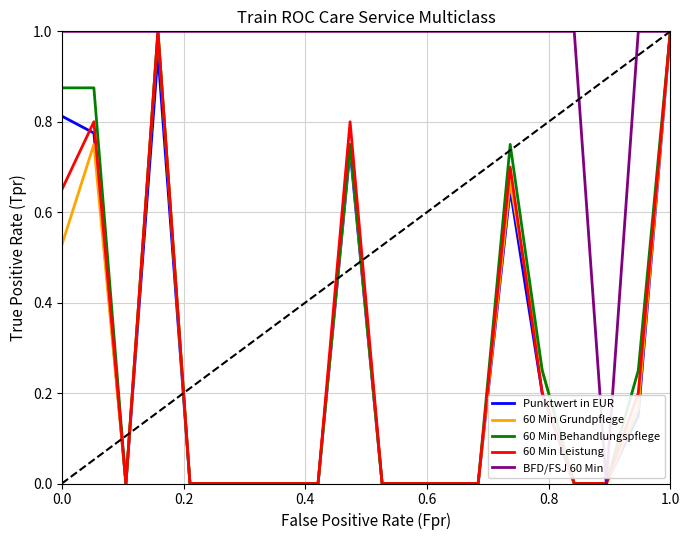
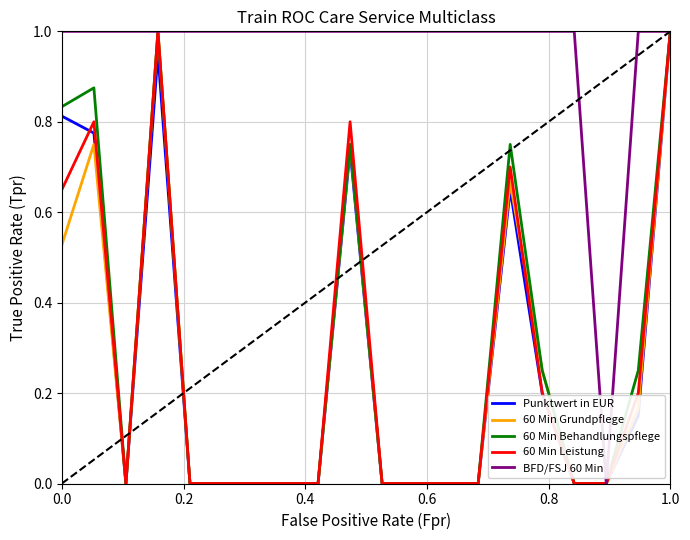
  {
    "Punktwert in EUR": {
      "0.0": 0.81
    },
    "60 Min Grundpflege": {
      "0.0": 0.53
    },
    "60 Min Behandlungspflege": {
-     "0.0": 0.87
+     "0.0": 0.83
    },
    "60 Min Leistung": {
      "0.0": 0.65
    },
    "BFD/FSJ 60 Min": {
      "0.0": 1.00
    }
  }
